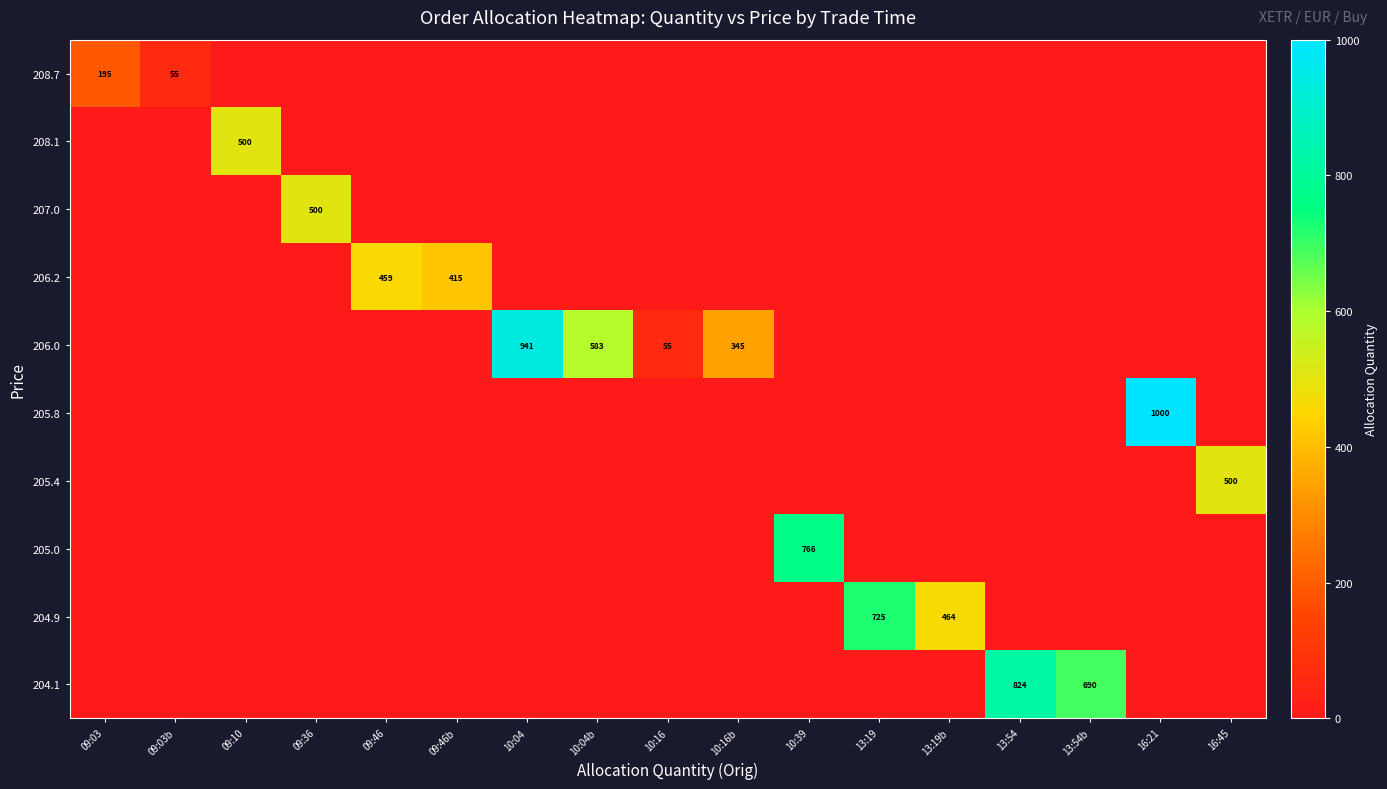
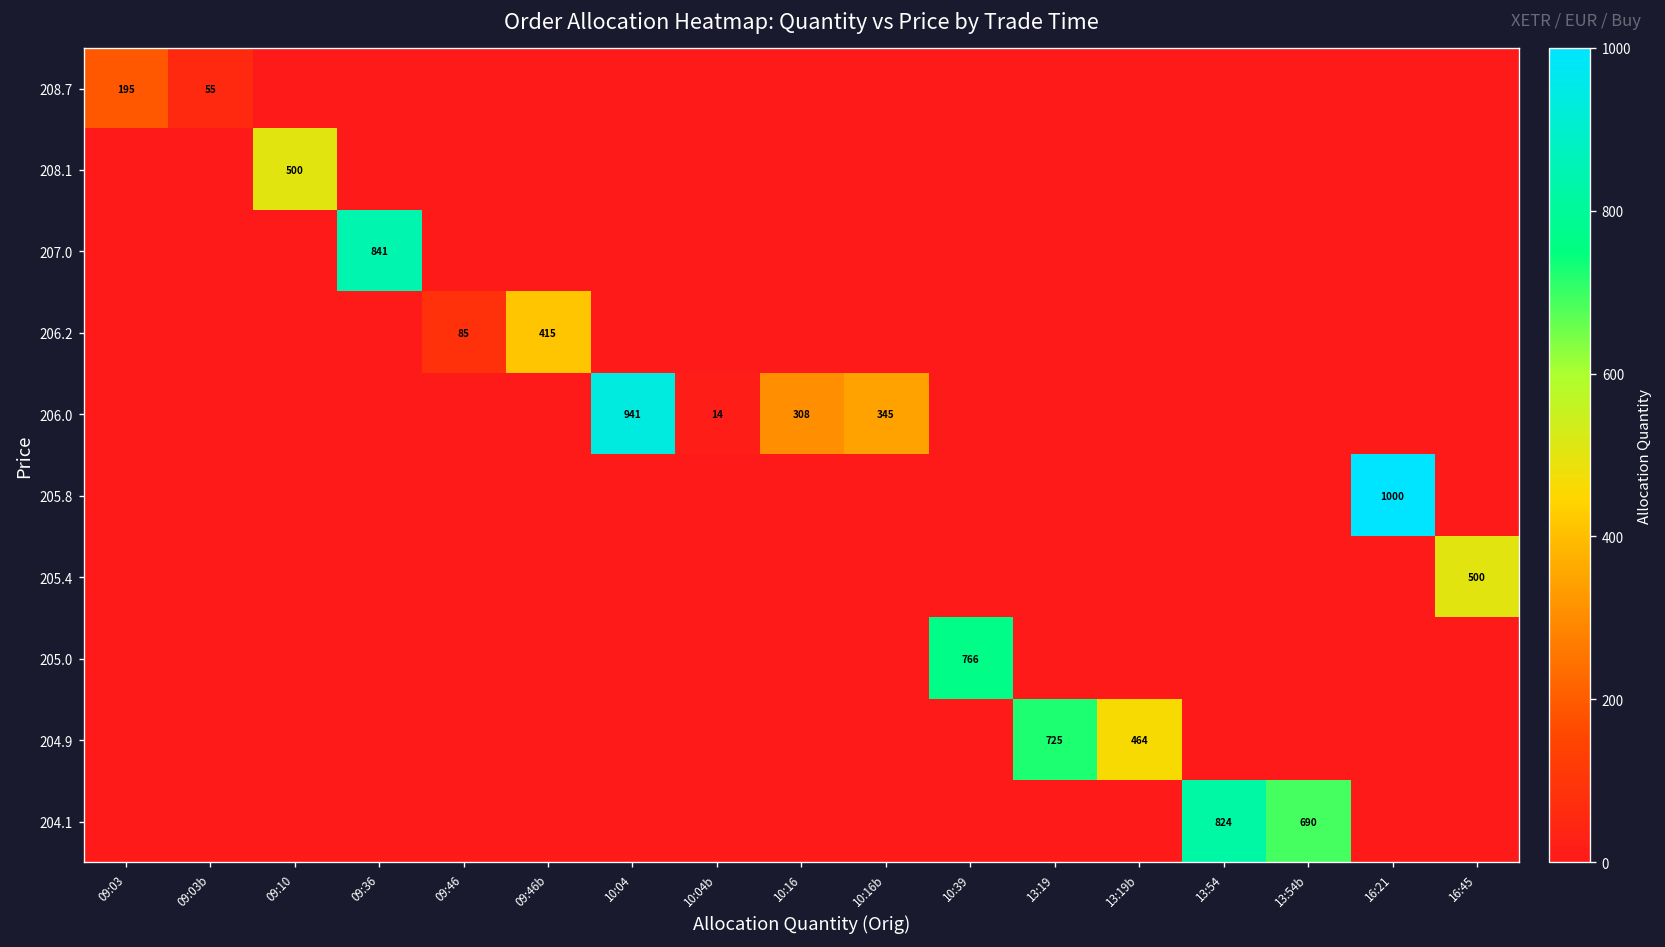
  {
    "208.7": {
      "09:03": 195,
      "09:03b": 55
    },
    "208.1": {
      "09:10": 500
    },
    "207.0": {
-     "09:36": 500
+     "09:36": 841
    },
    "206.2": {
-     "09:46": 459,
+     "09:46": 85,
      "09:46b": 415
    },
    "206.0": {
      "10:04": 941,
-     "10:04b": 583,
-     "10:16": 55,
+     "10:04b": 14,
+     "10:16": 308,
      "10:16b": 345
    },
    "205.8": {
      "16:21": 1000
    },
    "205.4": {
      "16:45": 500
    },
    "205.0": {
      "10:39": 766
    },
    "204.9": {
      "13:19": 725,
      "13:19b": 464
    },
    "204.1": {
      "13:54": 824,
      "13:54b": 690
    }
  }
